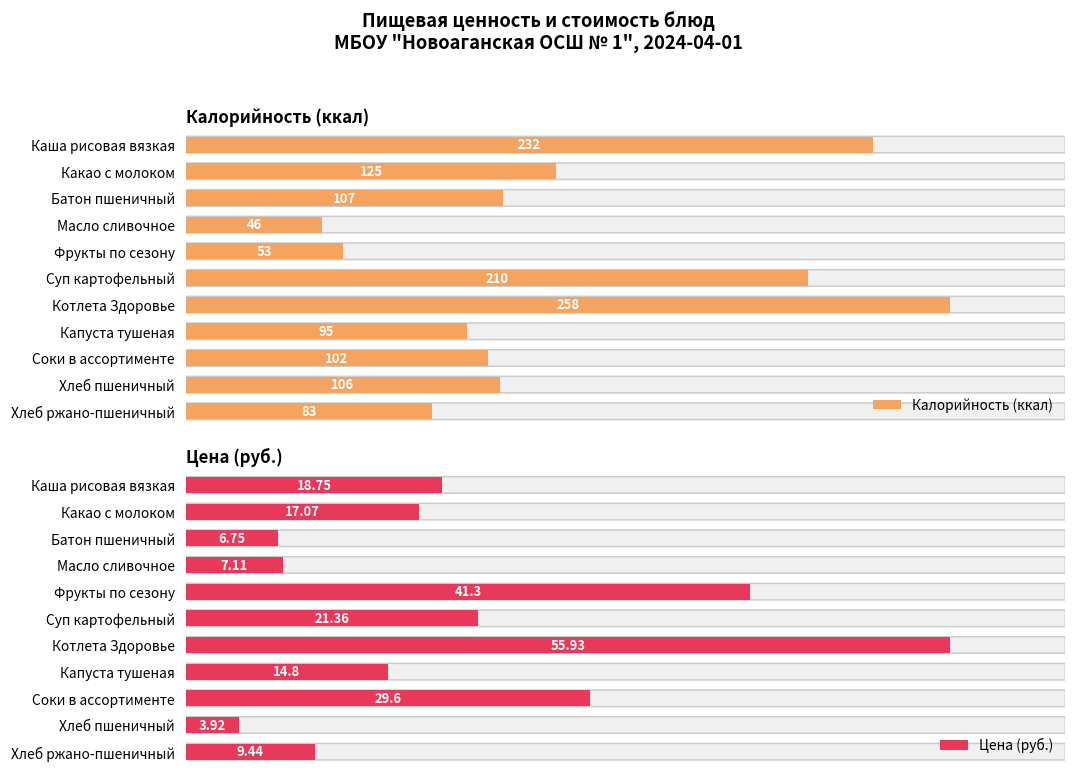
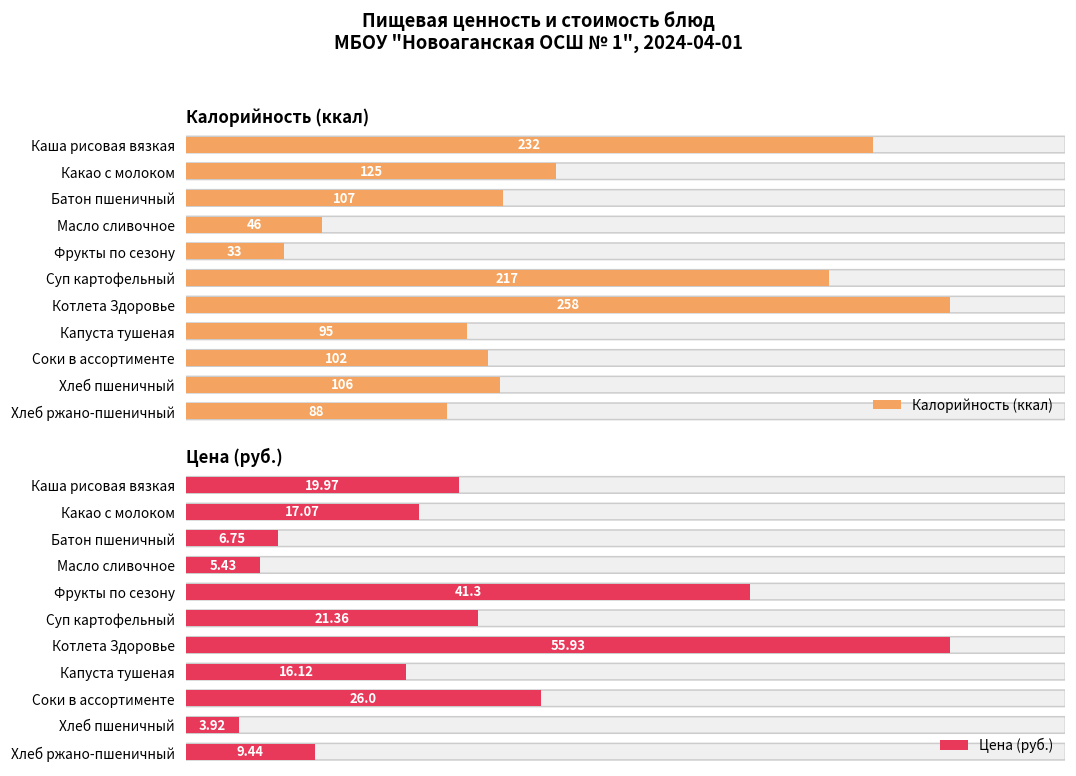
  {
    "Калорийность (ккал)": {
      "Каша рисовая вязкая": 232,
      "Какао с молоком": 125,
      "Батон пшеничный": 107,
      "Масло сливочное": 46,
-     "Фрукты по сезону": 53,
-     "Суп картофельный": 210,
+     "Фрукты по сезону": 33,
+     "Суп картофельный": 217,
      "Котлета Здоровье": 258,
      "Капуста тушеная": 95,
      "Соки в ассортименте": 102,
      "Хлеб пшеничный": 106,
-     "Хлеб ржано-пшеничный": 83
+     "Хлеб ржано-пшеничный": 88
    },
    "Цена (руб.)": {
-     "Каша рисовая вязкая": 18.75,
+     "Каша рисовая вязкая": 19.97,
      "Какао с молоком": 17.07,
      "Батон пшеничный": 6.75,
-     "Масло сливочное": 7.11,
+     "Масло сливочное": 5.43,
      "Фрукты по сезону": 41.3,
      "Суп картофельный": 21.36,
      "Котлета Здоровье": 55.93,
-     "Капуста тушеная": 14.8,
-     "Соки в ассортименте": 29.6,
+     "Капуста тушеная": 16.12,
+     "Соки в ассортименте": 26.0,
      "Хлеб пшеничный": 3.92,
      "Хлеб ржано-пшеничный": 9.44
    }
  }
